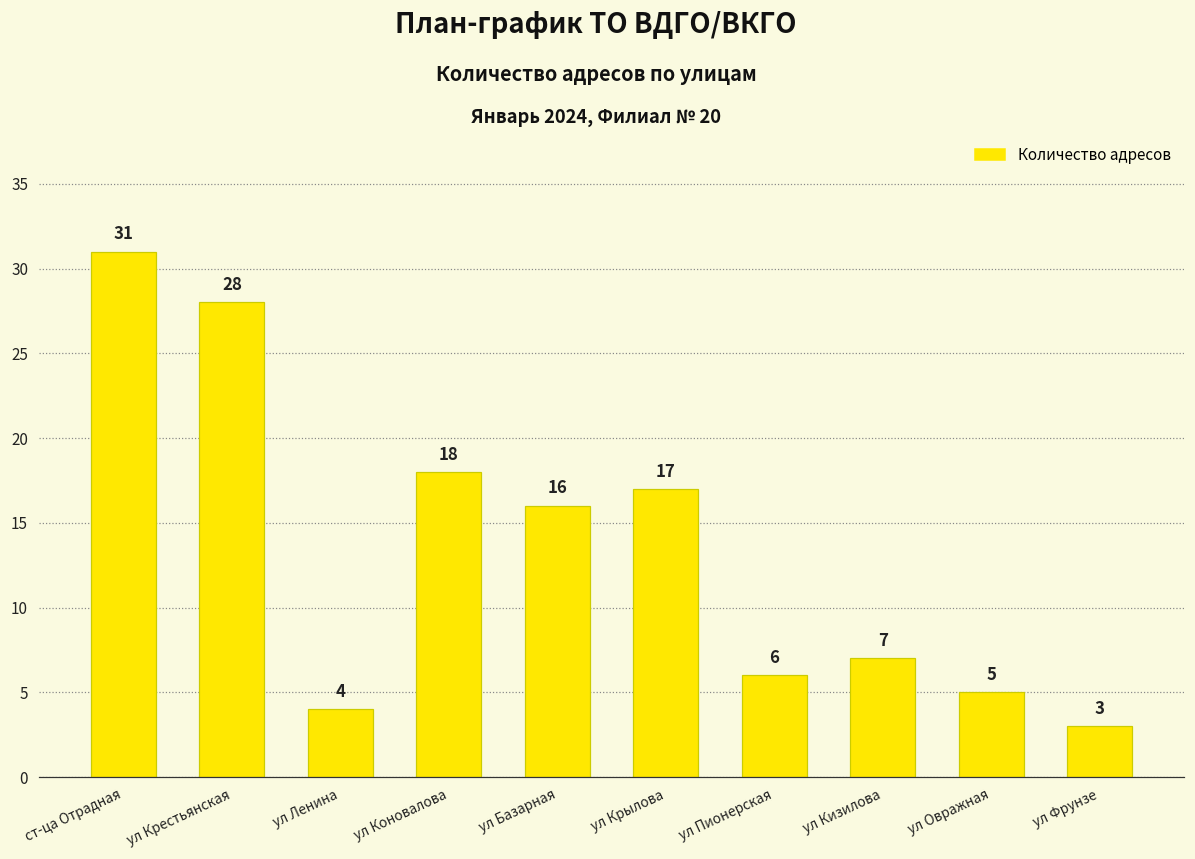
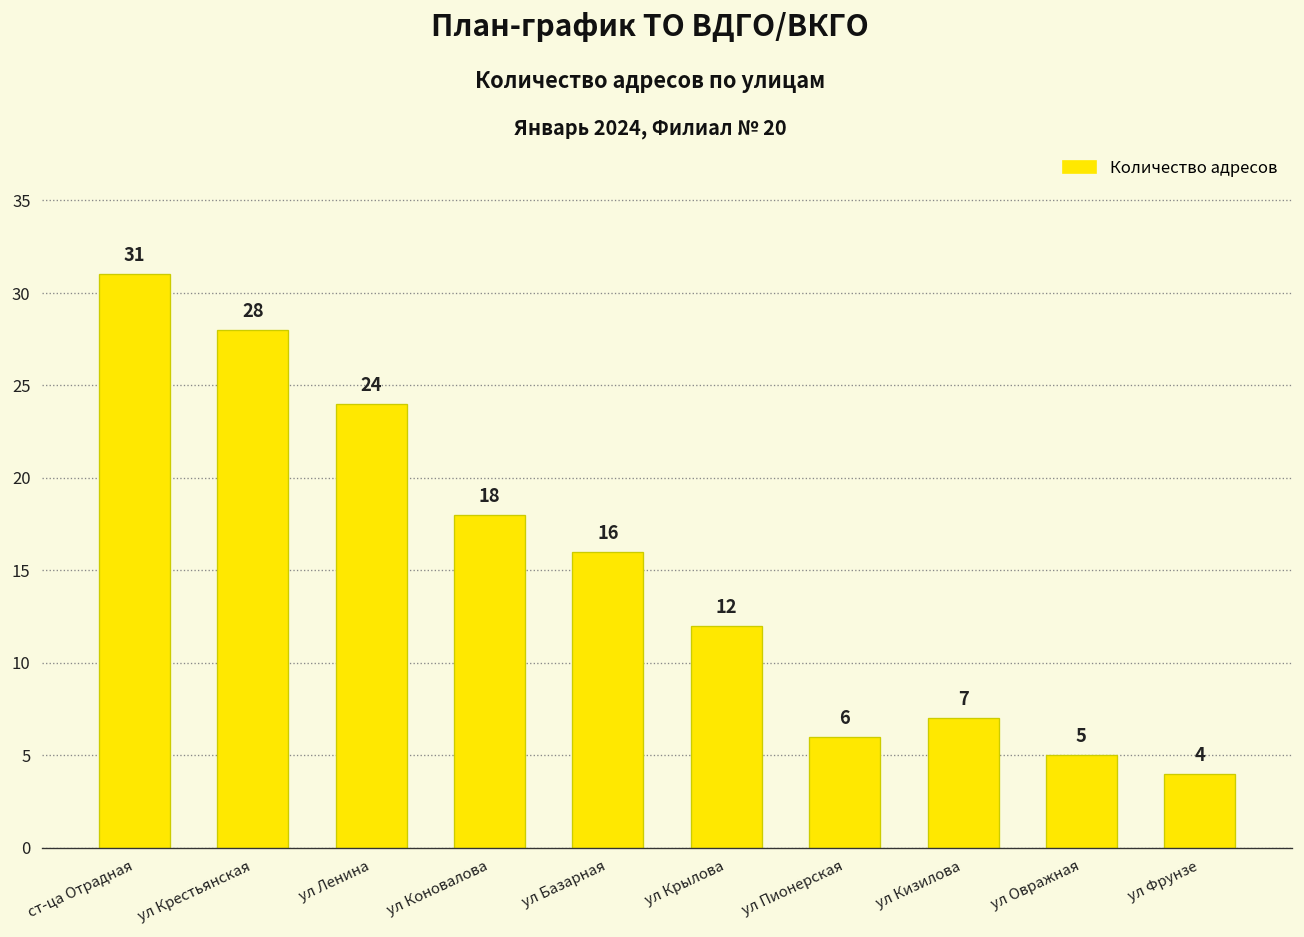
  {
    "ст-ца Отрадная": 31,
    "ул Крестьянская": 28,
-   "ул Ленина": 4,
+   "ул Ленина": 24,
    "ул Коновалова": 18,
    "ул Базарная": 16,
-   "ул Крылова": 17,
+   "ул Крылова": 12,
    "ул Пионерская": 6,
    "ул Кизилова": 7,
    "ул Овражная": 5,
-   "ул Фрунзе": 3
+   "ул Фрунзе": 4
  }
